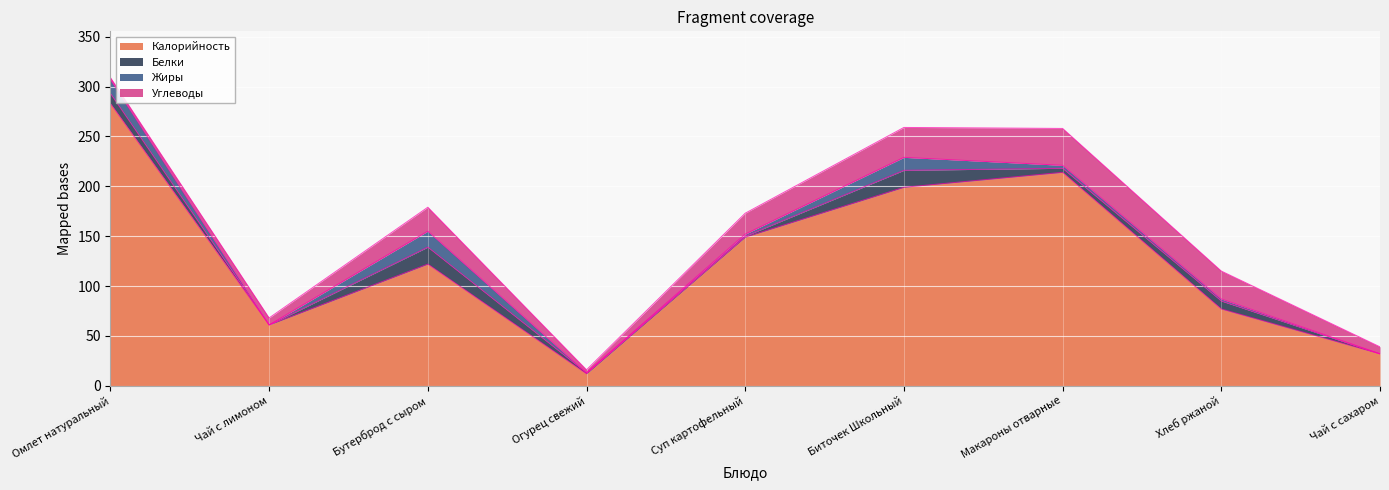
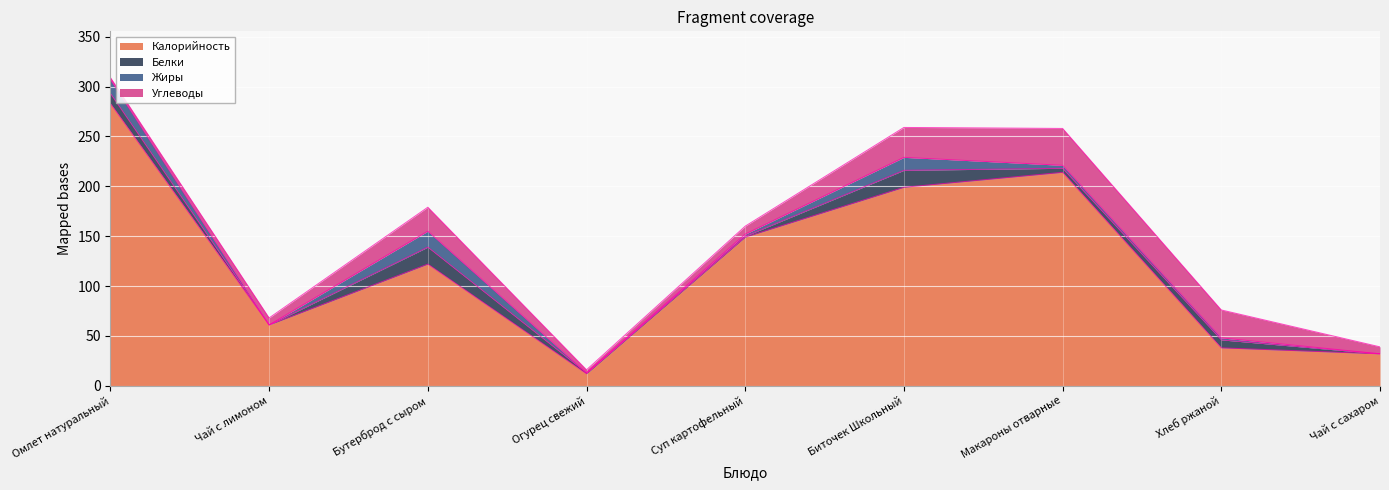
  {
    "Калорийность": {
      "Омлет натуральный": 280,
      "Бутерброд с сыром": 120,
      "Биточек Школьный": 200,
      "Макароны отварные": 210,
-     "Хлеб ржаной": 80
+     "Хлеб ржаной": 40
    },
    "Белки": {
      "Омлет натуральный": 10,
      "Бутерброд с сыром": 20,
      "Биточек Школьный": 20,
      "Макароны отварные": 0
    },
    "Жиры": {
      "Бутерброд с сыром": 20,
      "Биточек Школьный": 10,
      "Макароны отварные": 0
    },
    "Углеводы": {
      "Чай с лимоном": 10,
      "Бутерброд с сыром": 20,
      "Огурец свежий": 0,
-     "Суп картофельный": 20,
+     "Суп картофельный": 10,
      "Биточек Школьный": 30,
      "Макароны отварные": 40,
      "Хлеб ржаной": 30,
      "Чай с сахаром": 10
    }
  }
